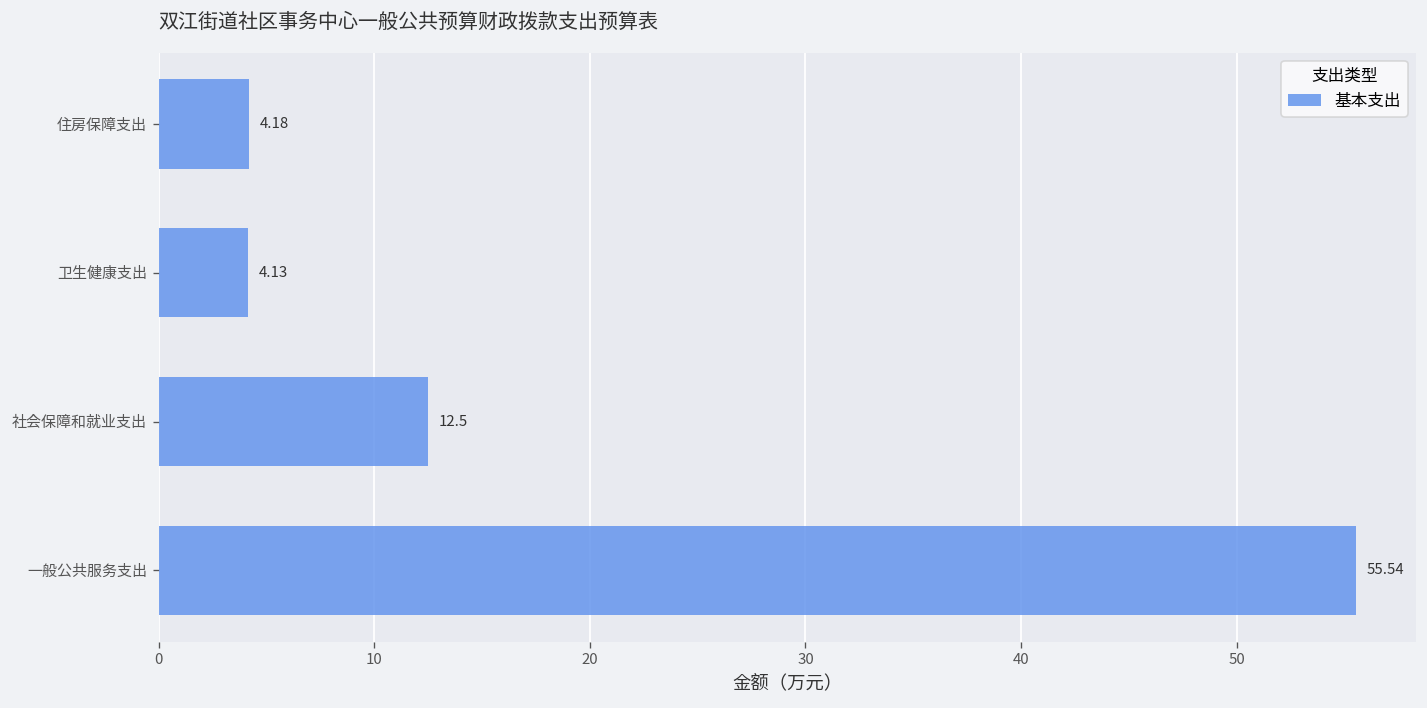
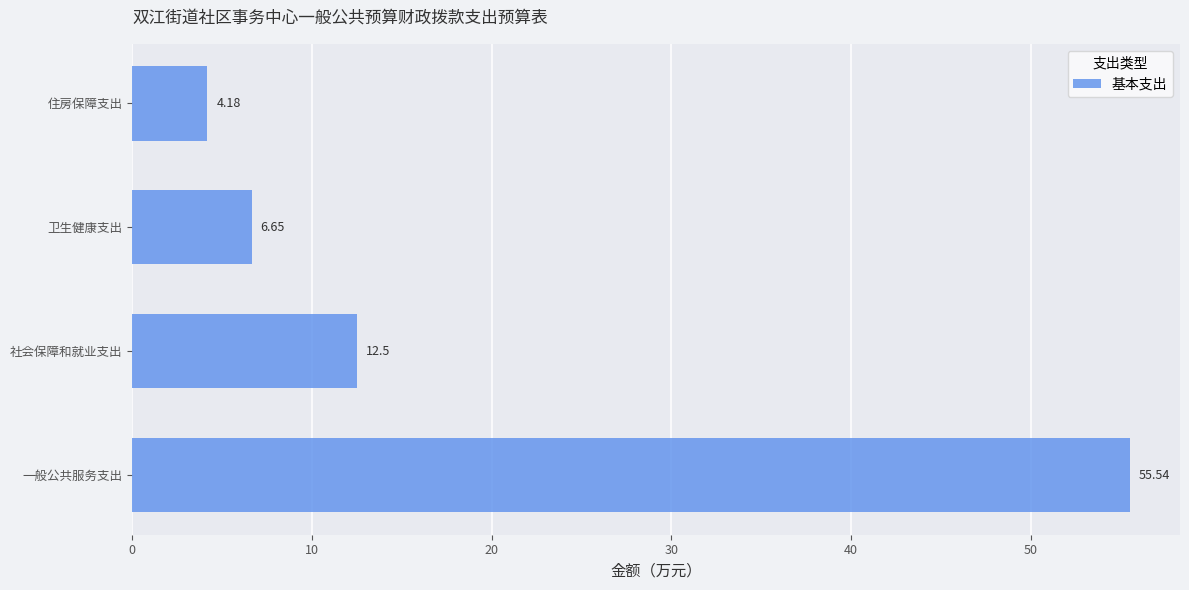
  {
    "住房保障支出": 4.18,
-   "卫生健康支出": 4.13,
+   "卫生健康支出": 6.65,
    "社会保障和就业支出": 12.5,
    "一般公共服务支出": 55.54
  }
